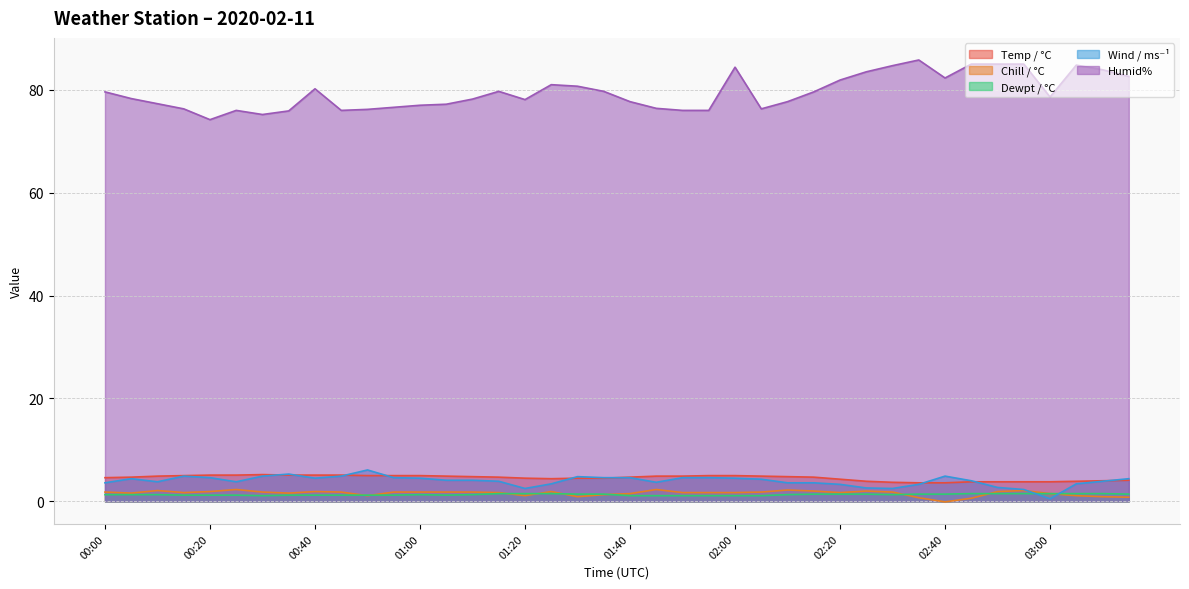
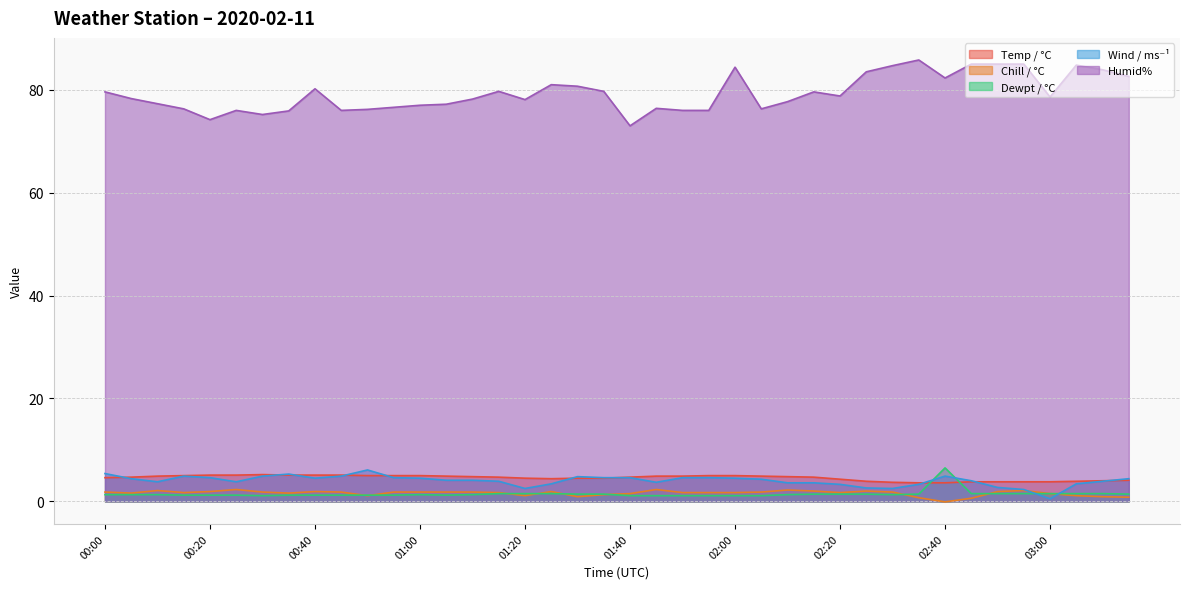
  {
    "Dewpt / °C": {
      "00:20": 1,
      "00:40": 1,
      "02:00": 1,
-     "02:40": 1
+     "02:40": 7
    },
    "Wind / ms⁻¹": {
-     "00:00": 4,
+     "00:00": 5,
      "00:20": 5,
      "00:40": 5,
      "01:00": 5,
      "01:20": 3,
      "02:00": 5,
      "02:20": 3,
      "02:40": 5,
      "03:00": 1
    },
    "Humid%": {
      "00:00": 80,
      "00:20": 74,
      "00:40": 80,
      "01:00": 77,
      "01:20": 78,
-     "01:40": 78,
+     "01:40": 73,
      "02:00": 84,
-     "02:20": 82,
+     "02:20": 79,
      "02:40": 82,
      "03:00": 79
    }
  }
